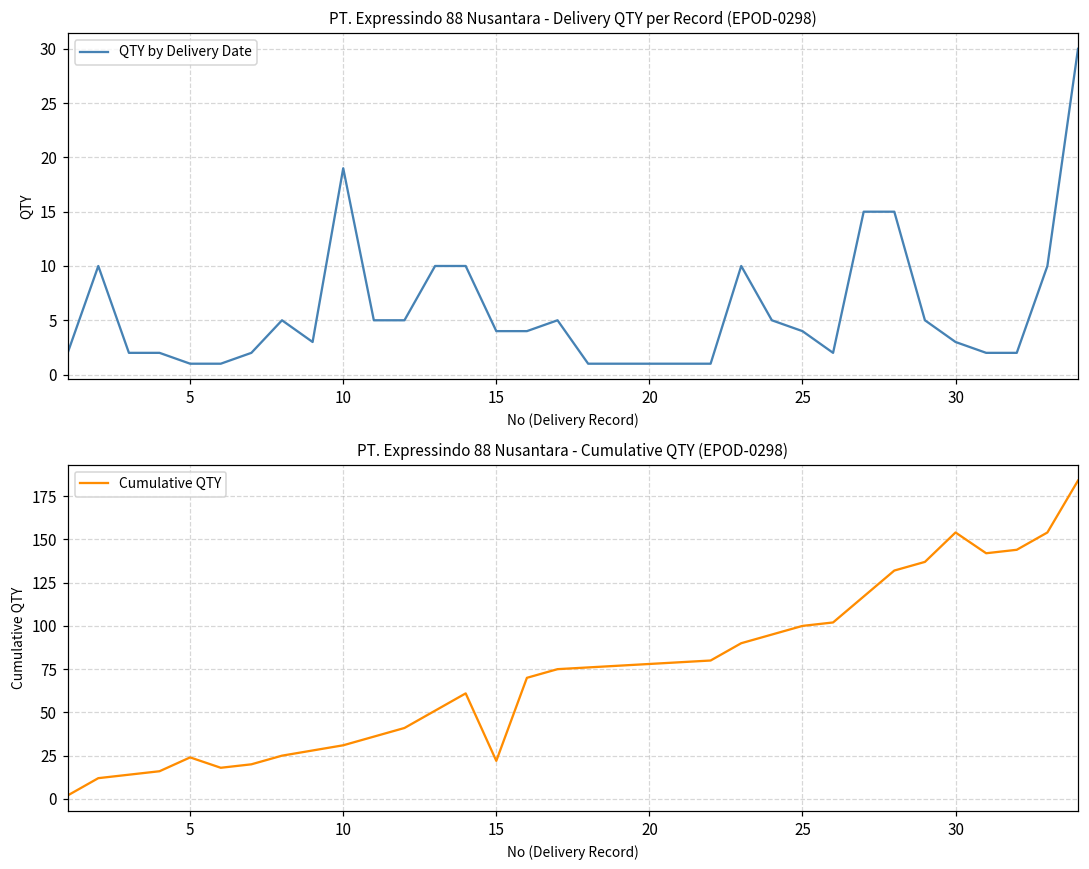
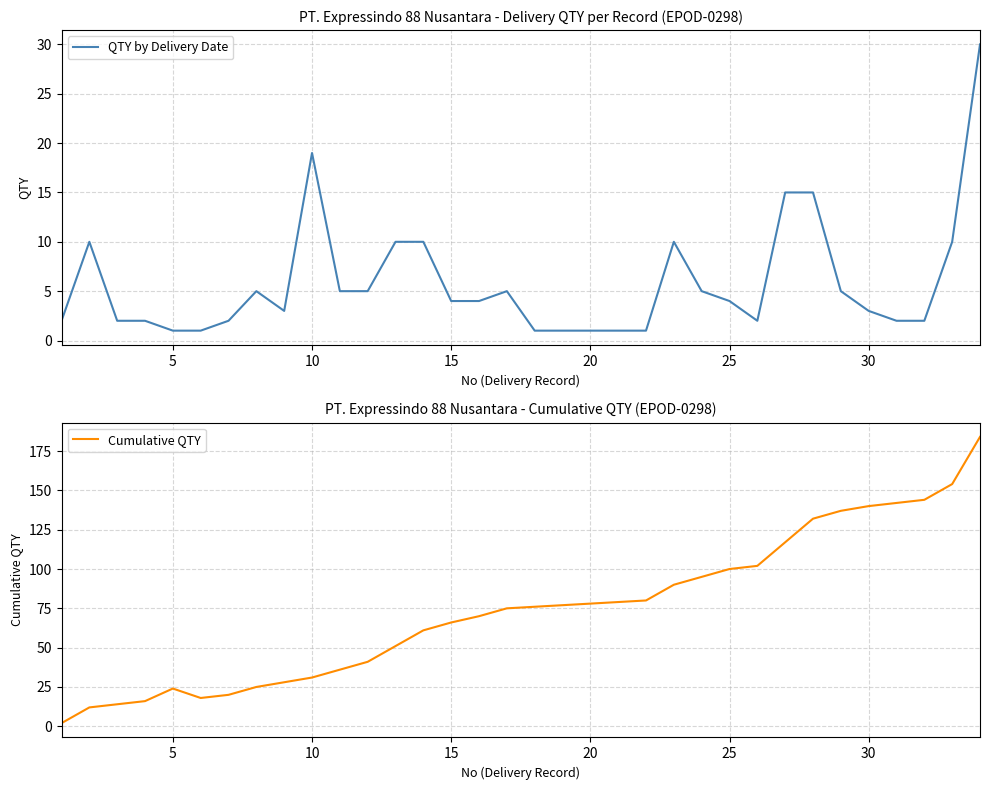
  {
    "PT. Expressindo 88 Nusantara - Delivery QTY per Record (EPOD-0298)": {
      "5": 1,
      "10": 19,
      "15": 4,
      "20": 1,
      "25": 4,
      "30": 3
    },
    "PT. Expressindo 88 Nusantara - Cumulative QTY (EPOD-0298)": {
      "5": 24,
      "10": 31,
-     "15": 22,
+     "15": 66,
      "20": 78,
      "25": 100,
-     "30": 154
+     "30": 140
    }
  }
